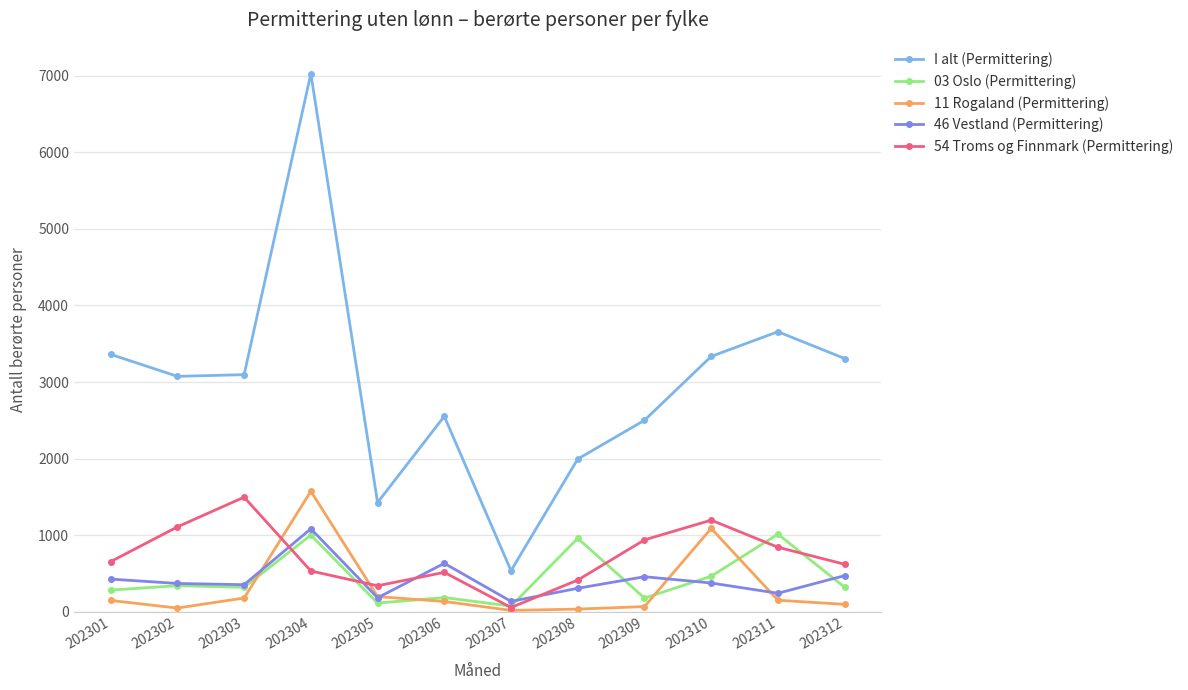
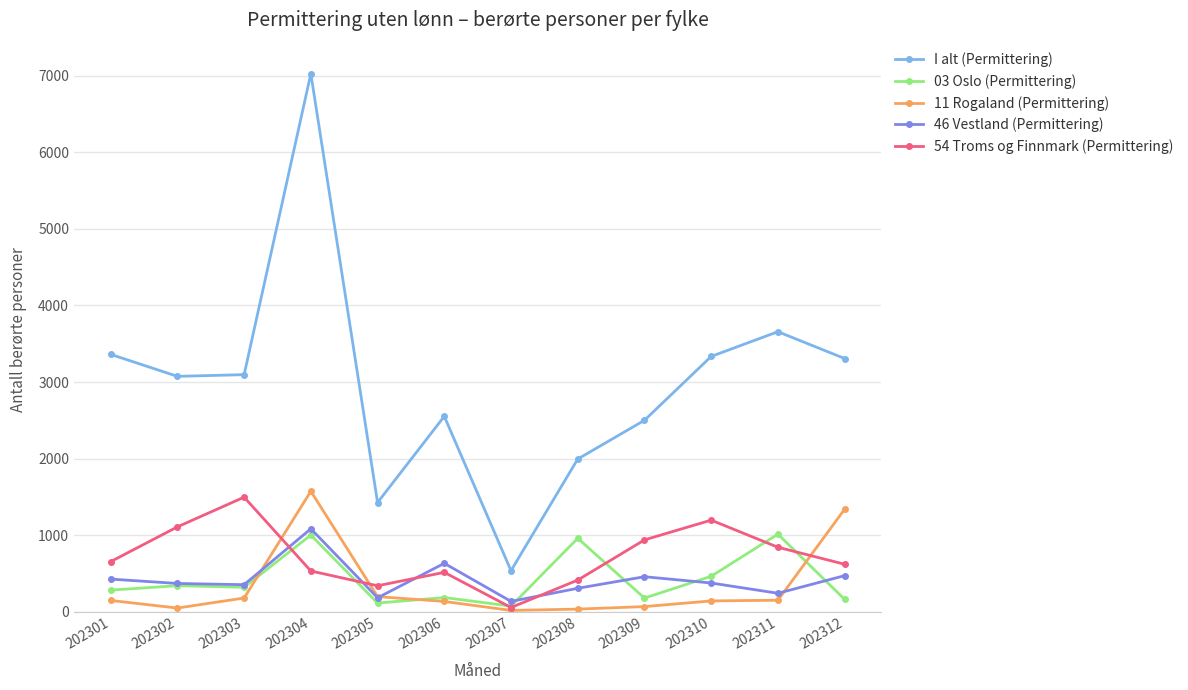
  {
    "03 Oslo (Permittering)": {
      "202301": 300,
      "202303": 300,
      "202304": 1000,
      "202305": 100,
      "202306": 200,
      "202308": 1000,
      "202309": 200,
      "202310": 500,
      "202311": 1000,
-     "202312": 300
+     "202312": 200
    },
    "11 Rogaland (Permittering)": {
      "202301": 100,
      "202302": 0,
      "202303": 200,
      "202304": 1600,
      "202306": 100,
      "202307": 0,
      "202308": 0,
      "202309": 100,
-     "202310": 1100,
+     "202310": 100,
      "202311": 200,
-     "202312": 100
+     "202312": 1300
    },
    "54 Troms og Finnmark (Permittering)": {
      "202301": 700,
      "202302": 1100,
      "202303": 1500,
      "202304": 500,
      "202305": 300,
      "202306": 500,
      "202308": 400,
      "202309": 900,
      "202310": 1200,
      "202311": 800,
      "202312": 600
    }
  }
